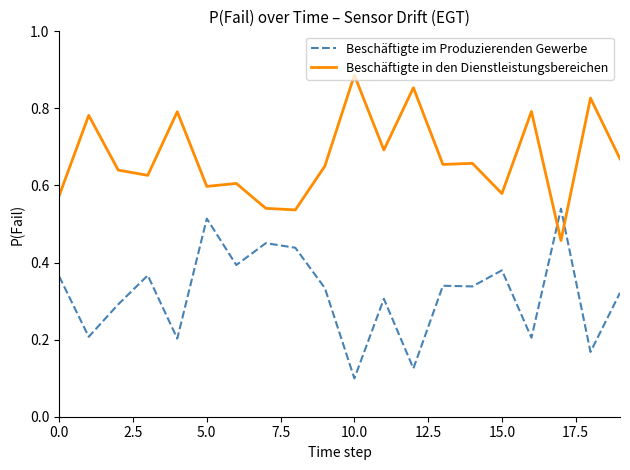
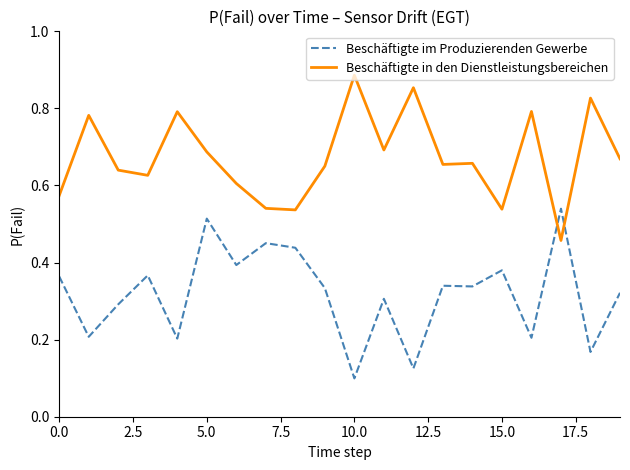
  {
    "Beschäftigte im Produzierenden Gewerbe": {
      "0.0": 0.36,
      "5.0": 0.51,
      "10.0": 0.10,
      "15.0": 0.38
    },
    "Beschäftigte in den Dienstleistungsbereichen": {
      "0.0": 0.57,
-     "5.0": 0.60,
-     "15.0": 0.58
+     "5.0": 0.69,
+     "15.0": 0.54
    }
  }
